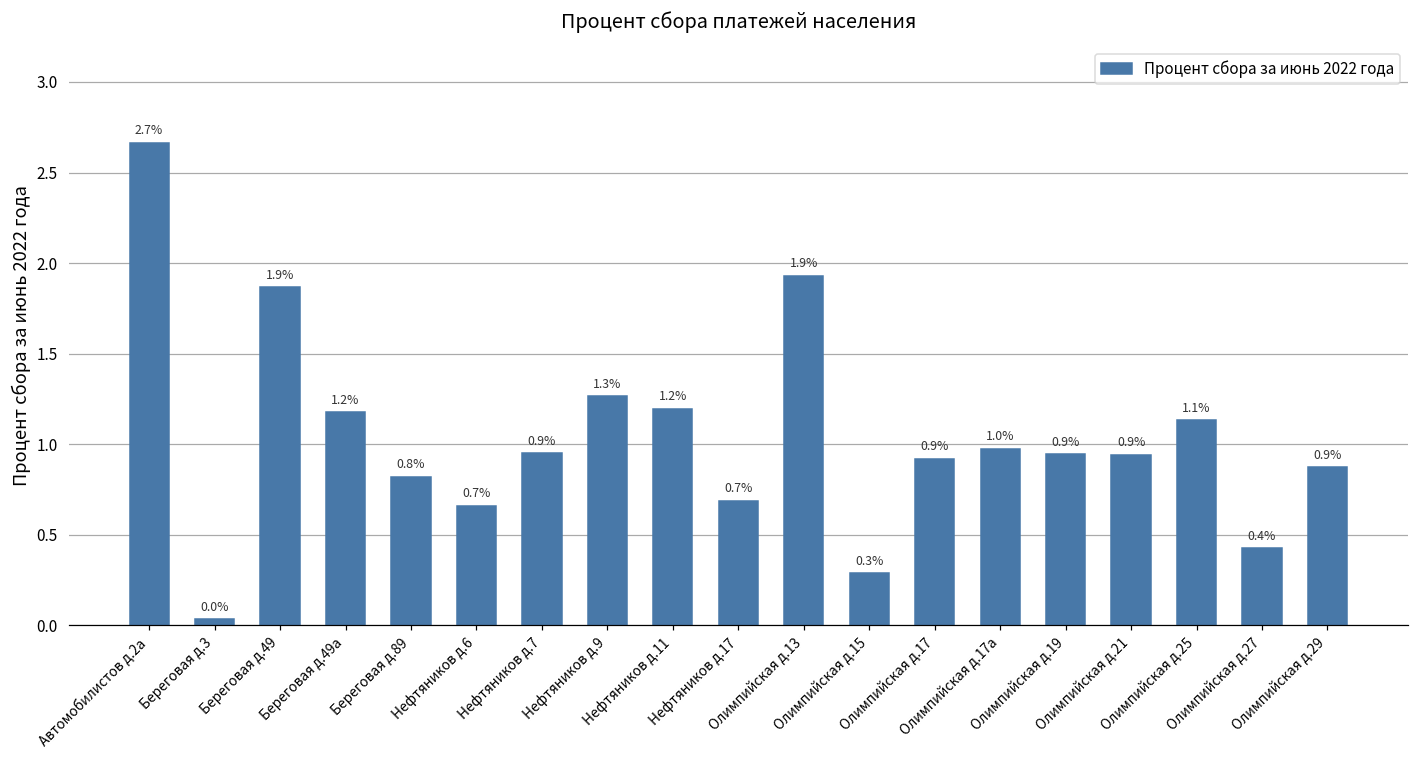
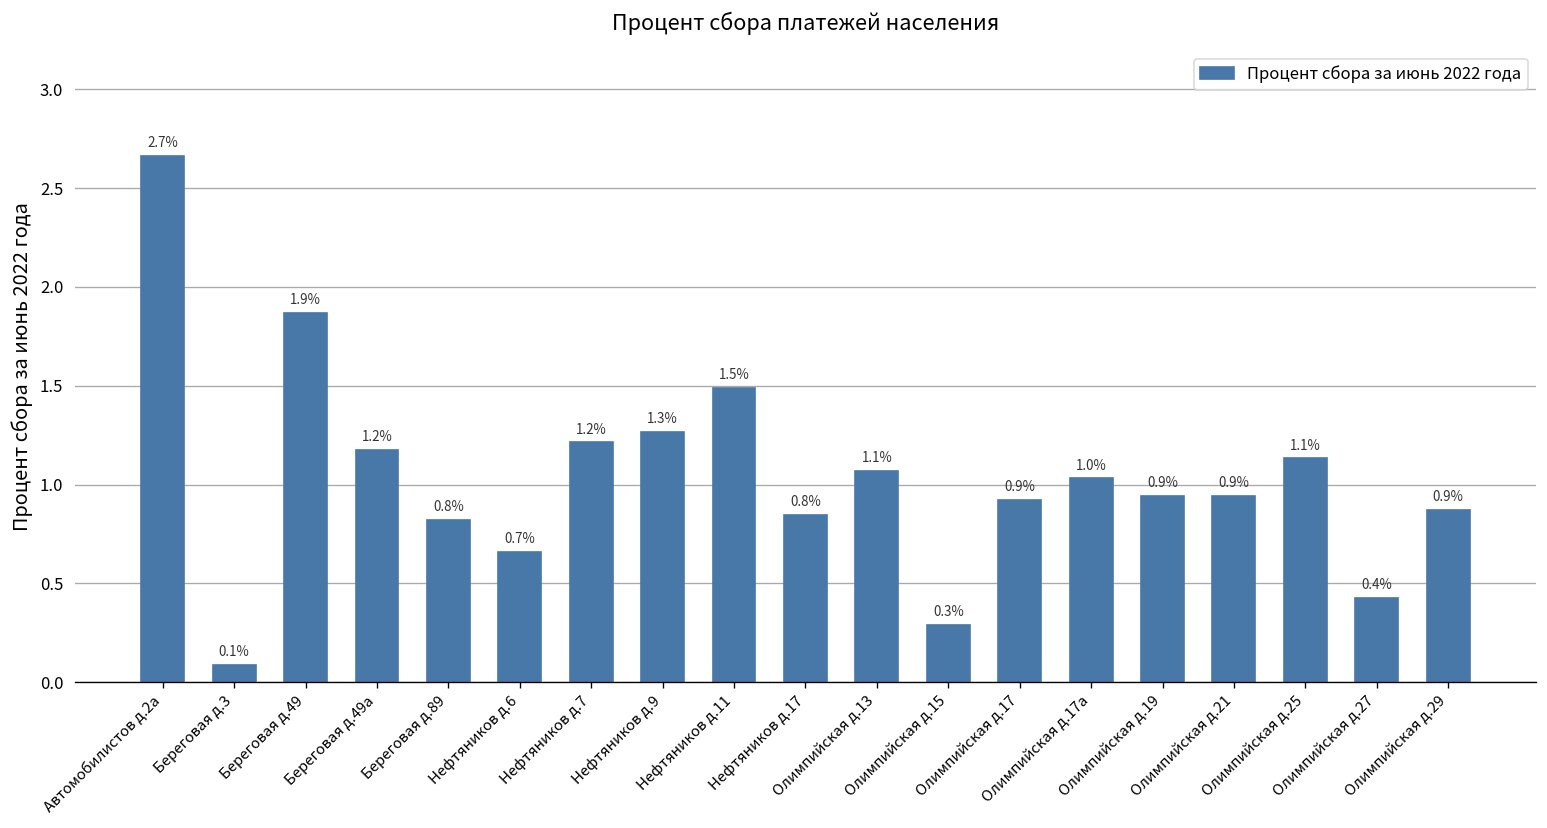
  {
    "Автомобилистов д.2а": "2.7%",
-   "Береговая д.3": "0.0%",
+   "Береговая д.3": "0.1%",
    "Береговая д.49": "1.9%",
    "Береговая д.49а": "1.2%",
    "Береговая д.89": "0.8%",
    "Нефтяников д.6": "0.7%",
-   "Нефтяников д.7": "0.9%",
+   "Нефтяников д.7": "1.2%",
    "Нефтяников д.9": "1.3%",
-   "Нефтяников д.11": "1.2%",
-   "Нефтяников д.17": "0.7%",
-   "Олимпийская д.13": "1.9%",
+   "Нефтяников д.11": "1.5%",
+   "Нефтяников д.17": "0.8%",
+   "Олимпийская д.13": "1.1%",
    "Олимпийская д.15": "0.3%",
    "Олимпийская д.17": "0.9%",
-   "Олимпийская д.17а": "0.98",
+   "Олимпийская д.17а": "1.03",
    "Олимпийская д.19": "0.9%",
    "Олимпийская д.21": "0.9%",
    "Олимпийская д.25": "1.1%",
    "Олимпийская д.27": "0.4%",
    "Олимпийская д.29": "0.9%"
  }
